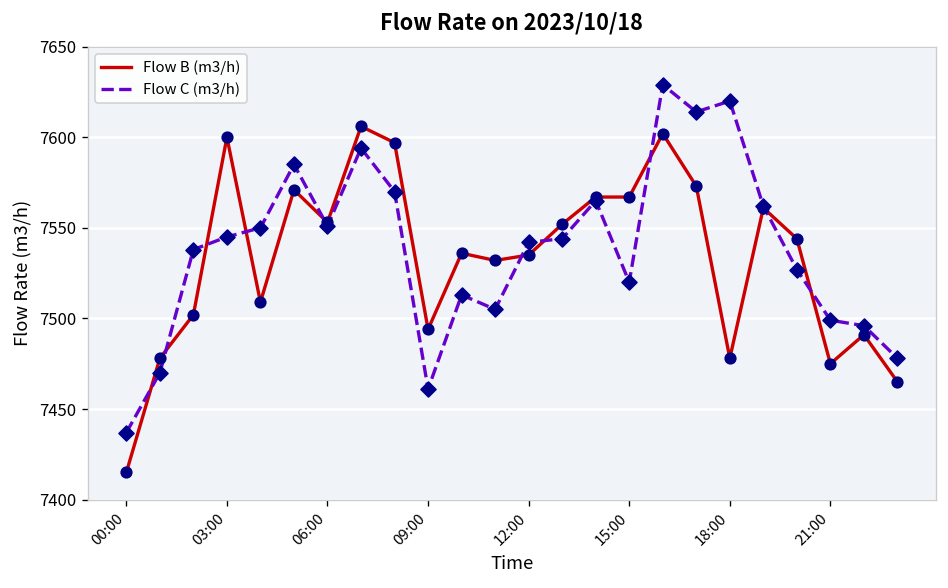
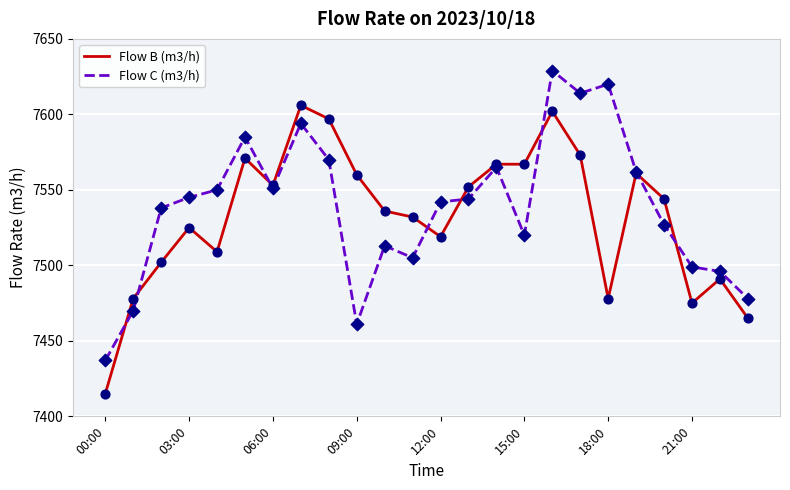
  {
    "Flow B (m3/h)": {
      "00:00": 7415,
-     "03:00": 7600,
+     "03:00": 7525,
      "06:00": 7553,
-     "09:00": 7494,
-     "12:00": 7535,
+     "09:00": 7560,
+     "12:00": 7519,
      "15:00": 7567,
      "18:00": 7478,
      "21:00": 7475
    },
    "Flow C (m3/h)": {
      "00:00": 7437,
      "03:00": 7545,
      "06:00": 7551,
      "09:00": 7461,
      "12:00": 7542,
      "15:00": 7520,
      "18:00": 7620,
      "21:00": 7499
    }
  }
